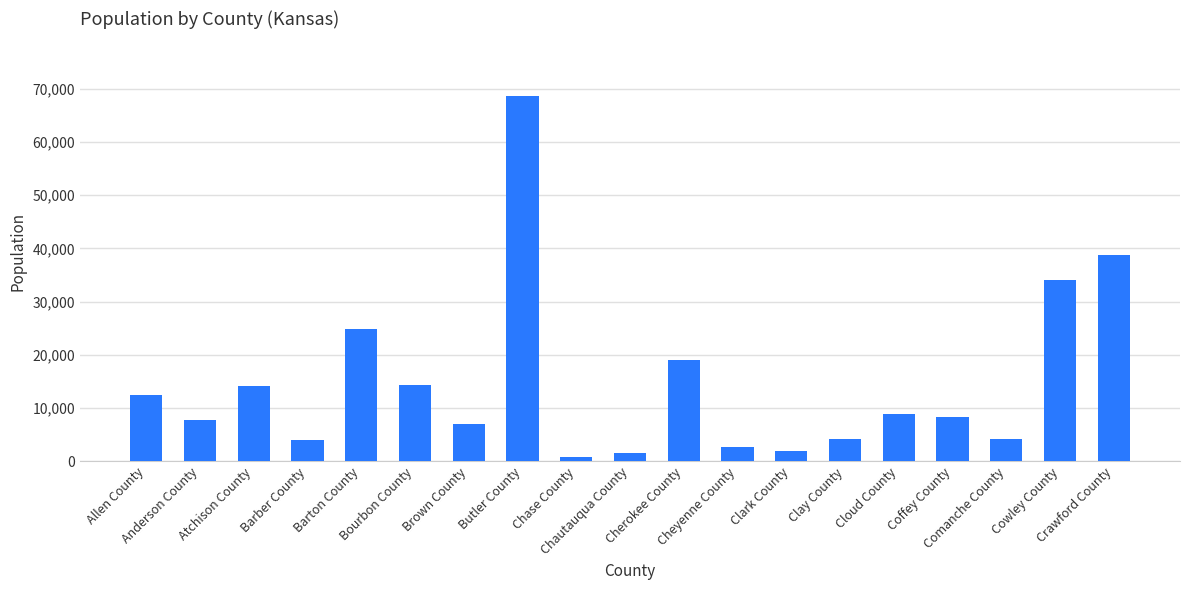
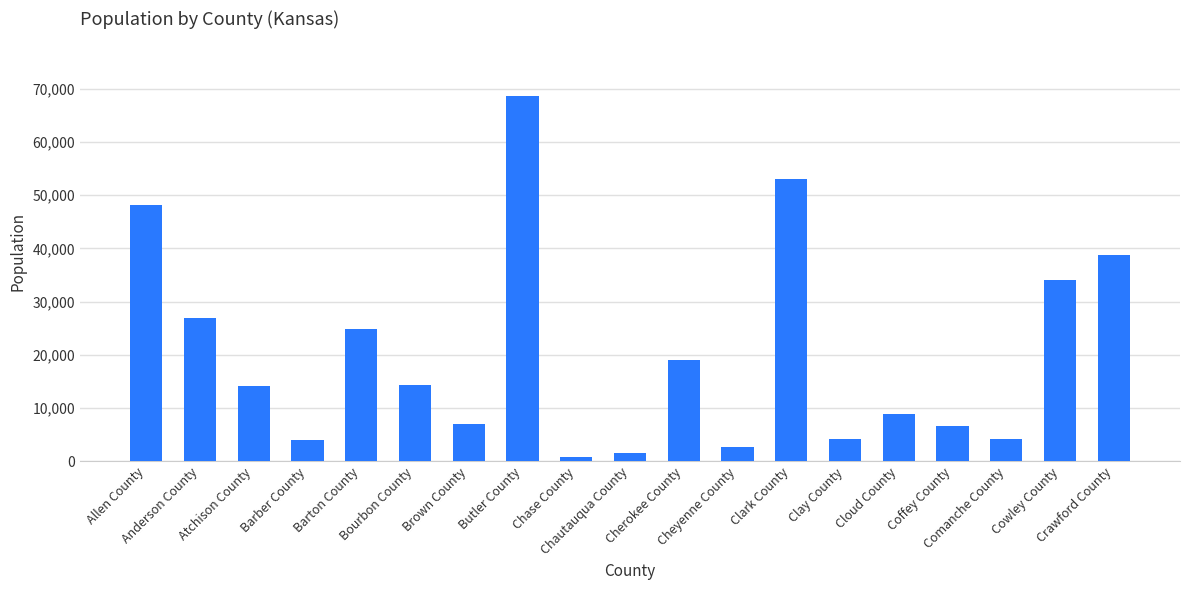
  {
-   "Allen County": "12,000",
-   "Anderson County": "8,000",
+   "Allen County": "48,000",
+   "Anderson County": "27,000",
    "Atchison County": "14,000",
    "Barber County": "4,000",
    "Barton County": "25,000",
    "Bourbon County": "14,000",
    "Brown County": "7,000",
    "Butler County": "69,000",
    "Chase County": "1,000",
    "Chautauqua County": "2,000",
    "Cherokee County": "19,000",
    "Cheyenne County": "3,000",
-   "Clark County": "2,000",
+   "Clark County": "53,000",
    "Clay County": "4,000",
    "Cloud County": "9,000",
-   "Coffey County": "8,000",
+   "Coffey County": "7,000",
    "Comanche County": "4,000",
    "Cowley County": "34,000",
    "Crawford County": "39,000"
  }
